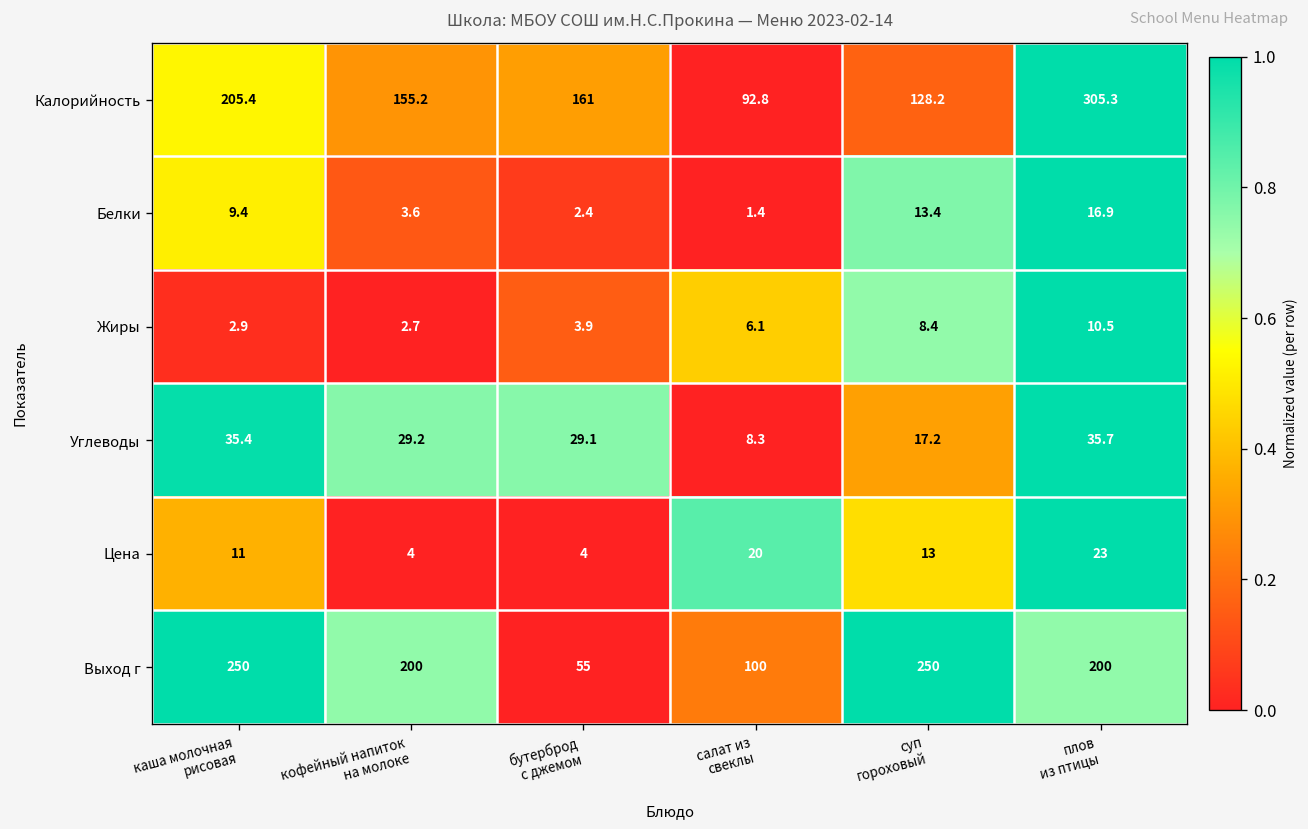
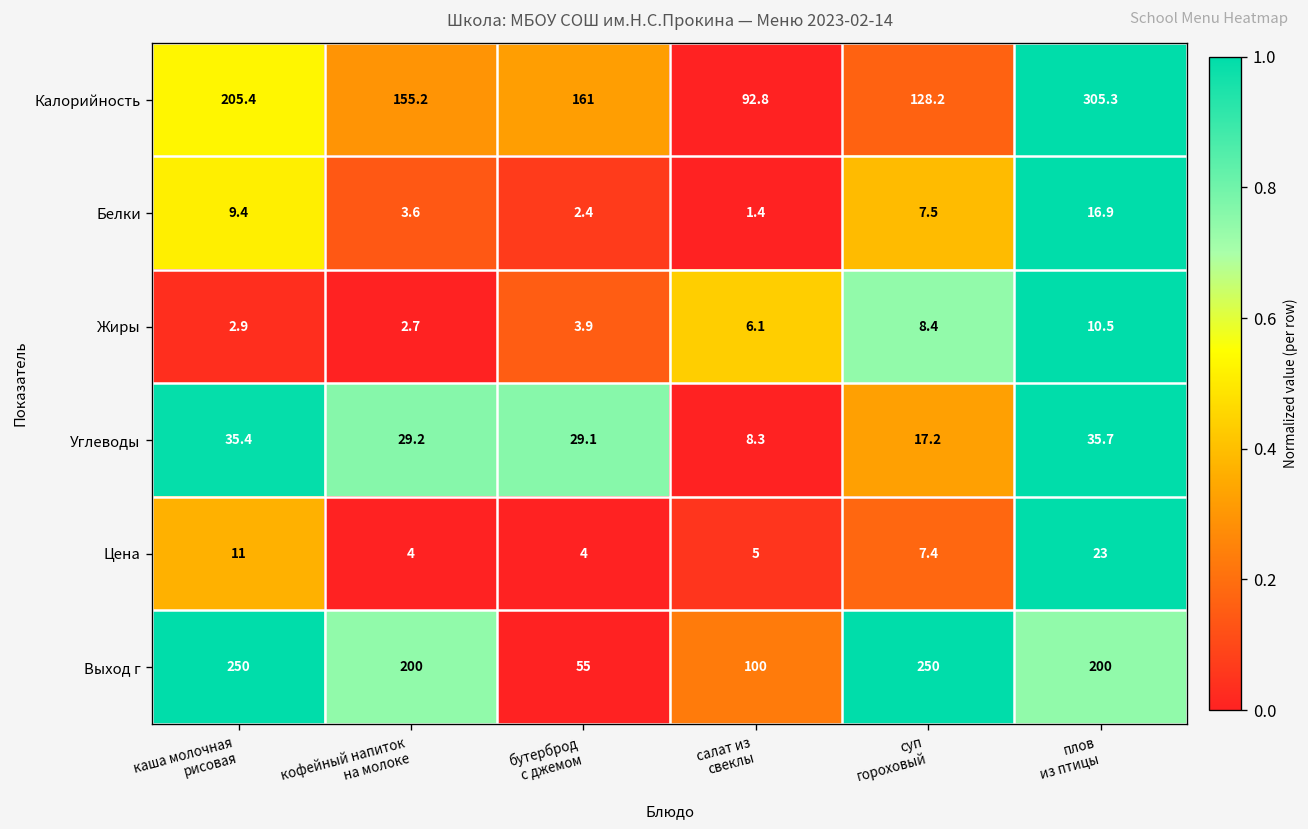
  {
    "Калорийность": {
      "каша молочная рисовая": 205.4,
      "кофейный напиток на молоке": 155.2,
      "бутерброд с джемом": 161,
      "салат из свеклы": 92.8,
      "суп гороховый": 128.2,
      "плов из птицы": 305.3
    },
    "Белки": {
      "каша молочная рисовая": 9.4,
      "кофейный напиток на молоке": 3.6,
      "бутерброд с джемом": 2.4,
      "салат из свеклы": 1.4,
-     "суп гороховый": 13.4,
+     "суп гороховый": 7.5,
      "плов из птицы": 16.9
    },
    "Жиры": {
      "каша молочная рисовая": 2.9,
      "кофейный напиток на молоке": 2.7,
      "бутерброд с джемом": 3.9,
      "салат из свеклы": 6.1,
      "суп гороховый": 8.4,
      "плов из птицы": 10.5
    },
    "Углеводы": {
      "каша молочная рисовая": 35.4,
      "кофейный напиток на молоке": 29.2,
      "бутерброд с джемом": 29.1,
      "салат из свеклы": 8.3,
      "суп гороховый": 17.2,
      "плов из птицы": 35.7
    },
    "Цена": {
      "каша молочная рисовая": 11,
      "кофейный напиток на молоке": 4,
      "бутерброд с джемом": 4,
-     "салат из свеклы": 20,
-     "суп гороховый": 13,
+     "салат из свеклы": 5,
+     "суп гороховый": 7.4,
      "плов из птицы": 23
    },
    "Выход г": {
      "каша молочная рисовая": 250,
      "кофейный напиток на молоке": 200,
      "бутерброд с джемом": 55,
      "салат из свеклы": 100,
      "суп гороховый": 250,
      "плов из птицы": 200
    }
  }
